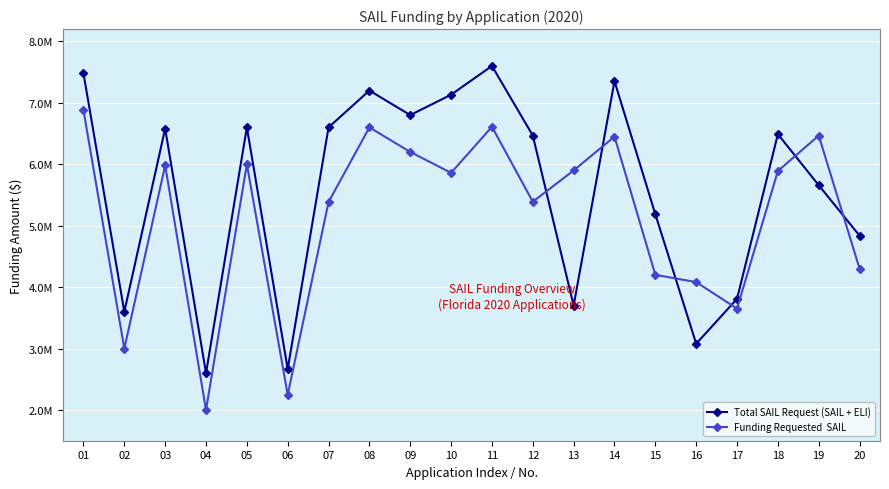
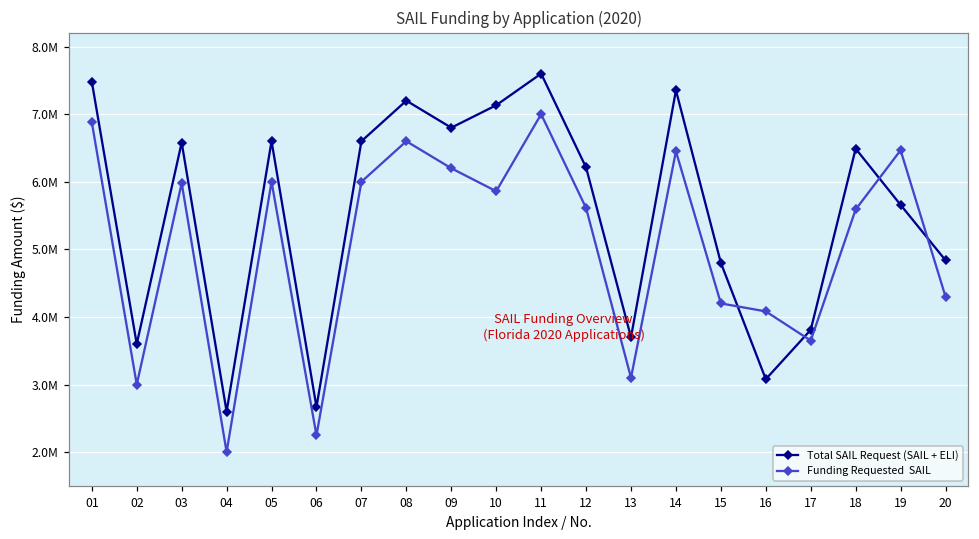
  {
    "Total SAIL Request (SAIL + ELI)": {
      "01": 7500000,
      "02": 3600000,
      "03": 6600000,
      "04": 2600000,
      "05": 6600000,
      "06": 2700000,
      "07": 6600000,
      "08": 7200000,
      "09": 6800000,
      "10": 7100000,
      "11": 7600000,
-     "12": 6500000,
+     "12": 6200000,
      "14": 7400000,
-     "15": 5200000,
+     "15": 4800000,
      "16": 3100000,
      "17": 3800000,
      "18": 6500000,
      "19": 5700000,
      "20": 4800000
    },
    "Funding Requested SAIL": {
      "01": 6900000,
      "02": 3000000,
      "03": 6000000,
      "04": 2000000,
      "05": 6000000,
      "06": 2200000,
-     "07": 5400000,
+     "07": 6000000,
      "08": 6600000,
      "09": 6200000,
      "10": 5900000,
-     "11": 6600000,
-     "12": 5400000,
-     "13": 5900000,
+     "11": 7000000,
+     "12": 5600000,
+     "13": 3100000,
      "14": 6500000,
      "15": 4200000,
      "16": 4100000,
      "17": 3700000,
-     "18": 5900000,
+     "18": 5600000,
      "19": 6500000,
      "20": 4300000
    }
  }
